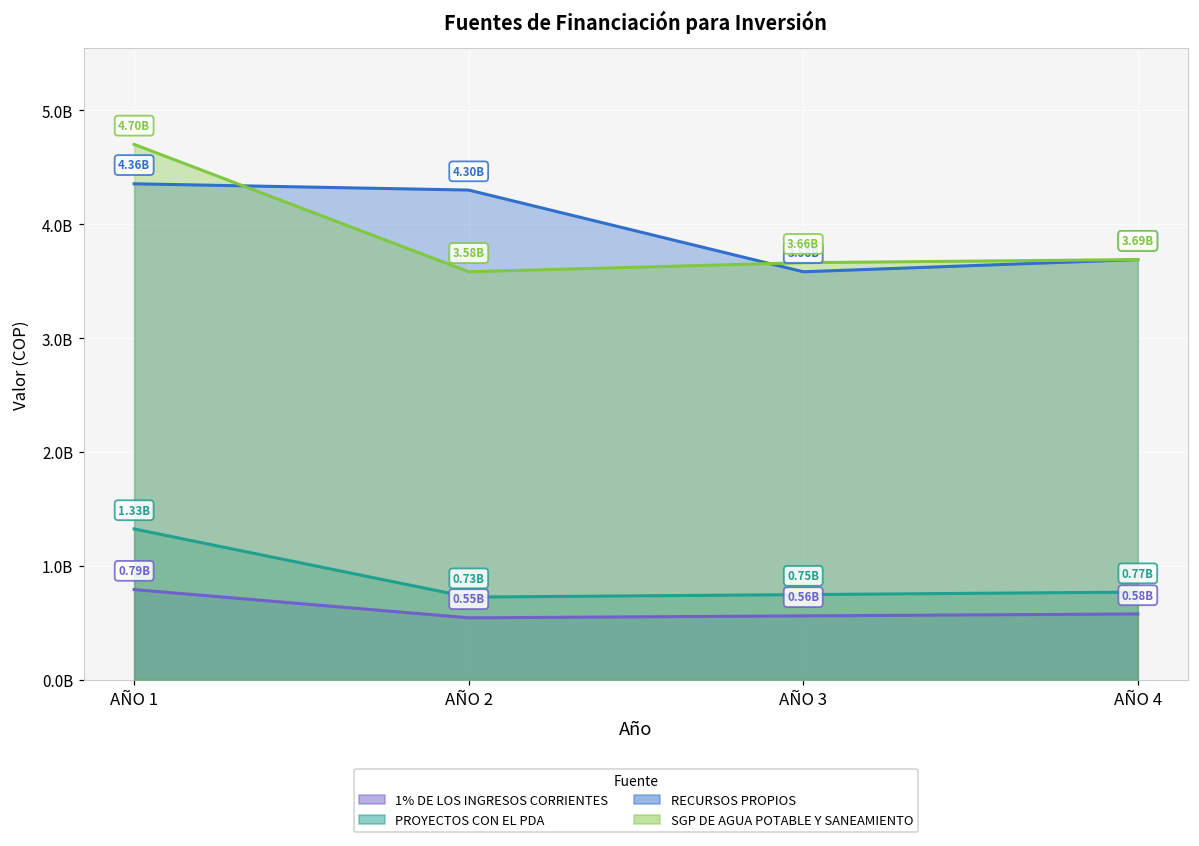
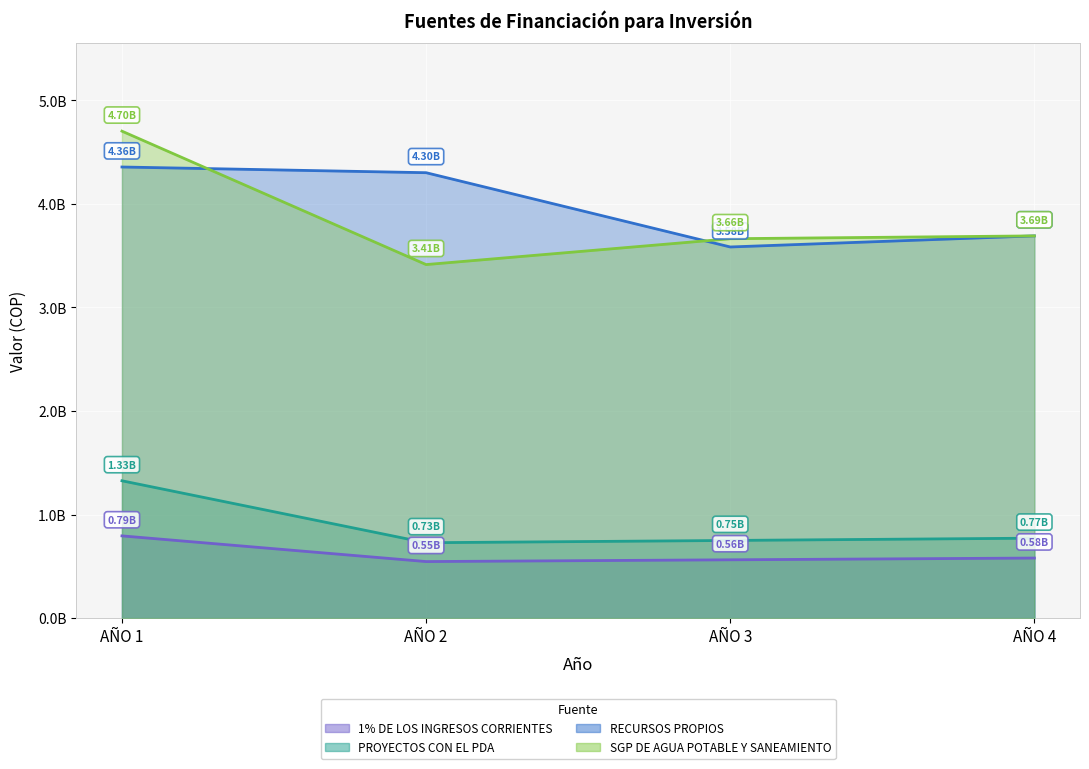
  {
    "SGP DE AGUA POTABLE Y SANEAMIENTO": {
-     "AÑO 2": "3.58B"
+     "AÑO 2": "3.41B"
    }
  }
